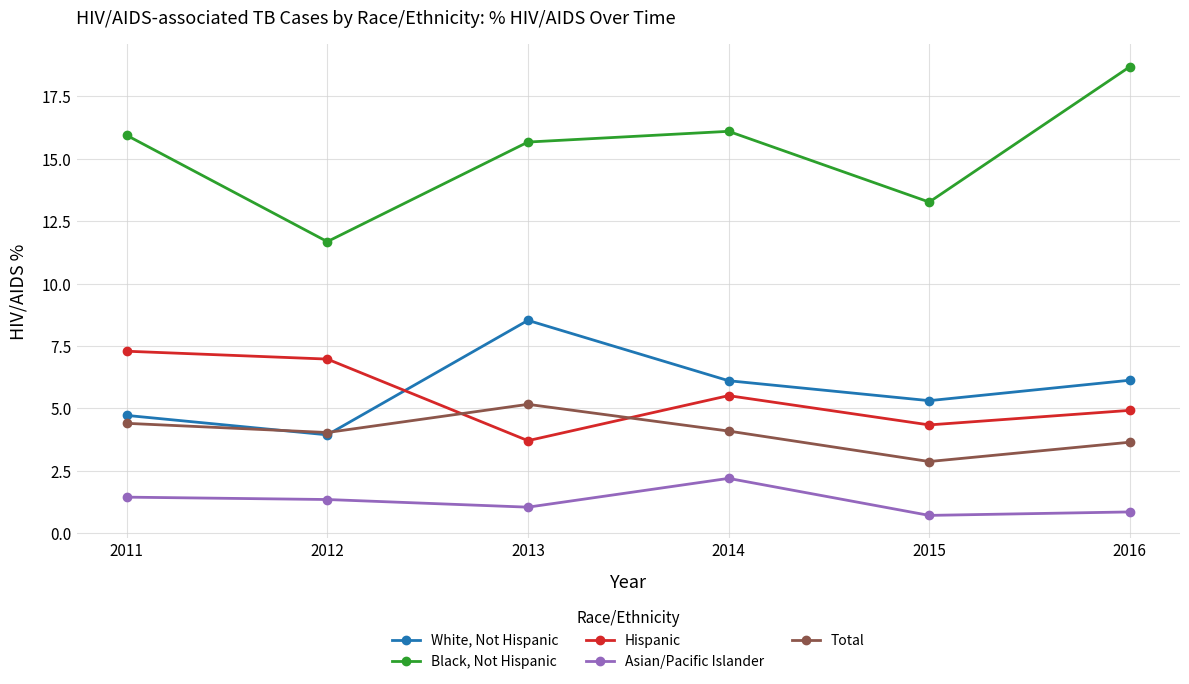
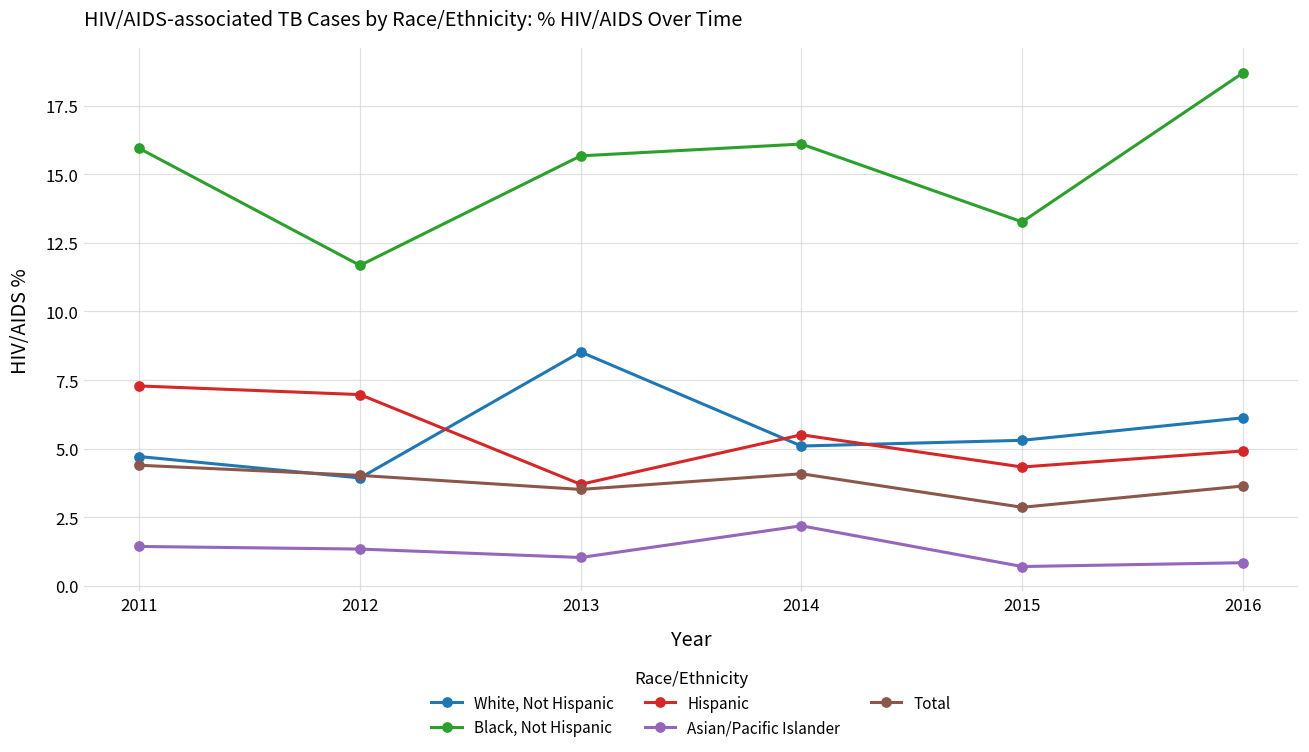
  {
    "White, Not Hispanic": {
      "2011": 4.7,
      "2013": 8.5,
-     "2014": 6.1,
+     "2014": 5.1,
      "2015": 5.3,
      "2016": 6.1
    },
    "Black, Not Hispanic": {
      "2011": 15.9,
      "2012": 11.7,
      "2013": 15.7,
      "2014": 16.1,
      "2015": 13.3,
      "2016": 18.7
    },
    "Hispanic": {
      "2011": 7.3,
      "2012": 7.0,
      "2013": 3.7,
      "2014": 5.5,
      "2015": 4.3,
      "2016": 4.9
    },
    "Asian/Pacific Islander": {
      "2011": 1.4,
      "2012": 1.3,
      "2013": 1.0,
      "2014": 2.2,
      "2015": 0.7,
      "2016": 0.8
    },
    "Total": {
      "2011": 4.4,
-     "2013": 5.2,
+     "2013": 3.5,
      "2014": 4.1,
      "2015": 2.9,
      "2016": 3.6
    }
  }
